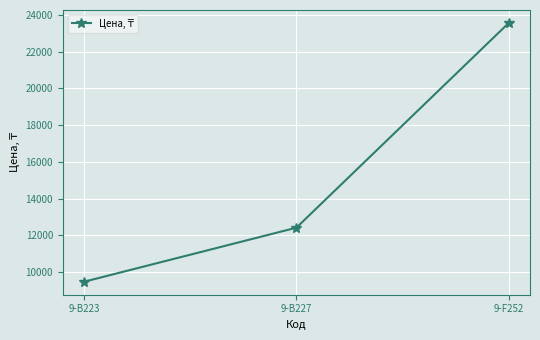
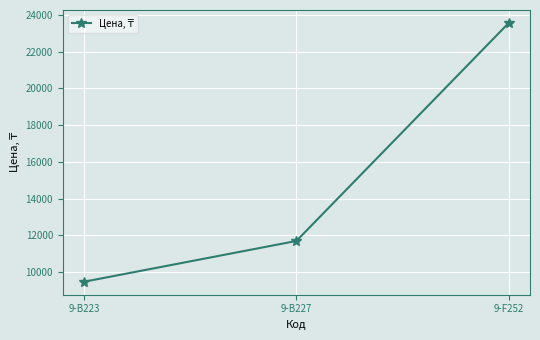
  {
    "9-B223": 9500,
-   "9-B227": 12400,
+   "9-B227": 11700,
    "9-F252": 23600
  }
